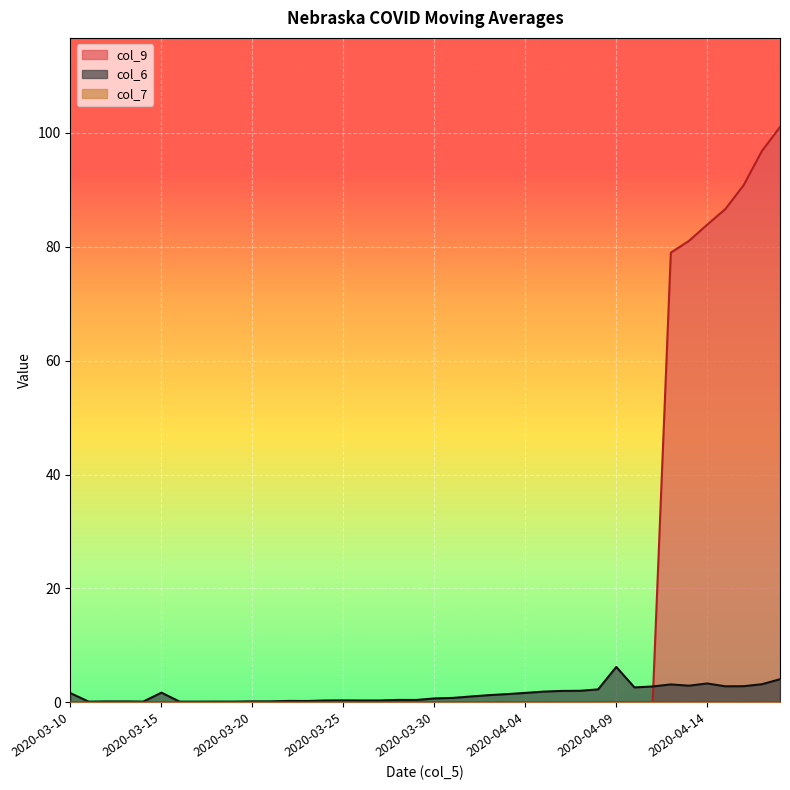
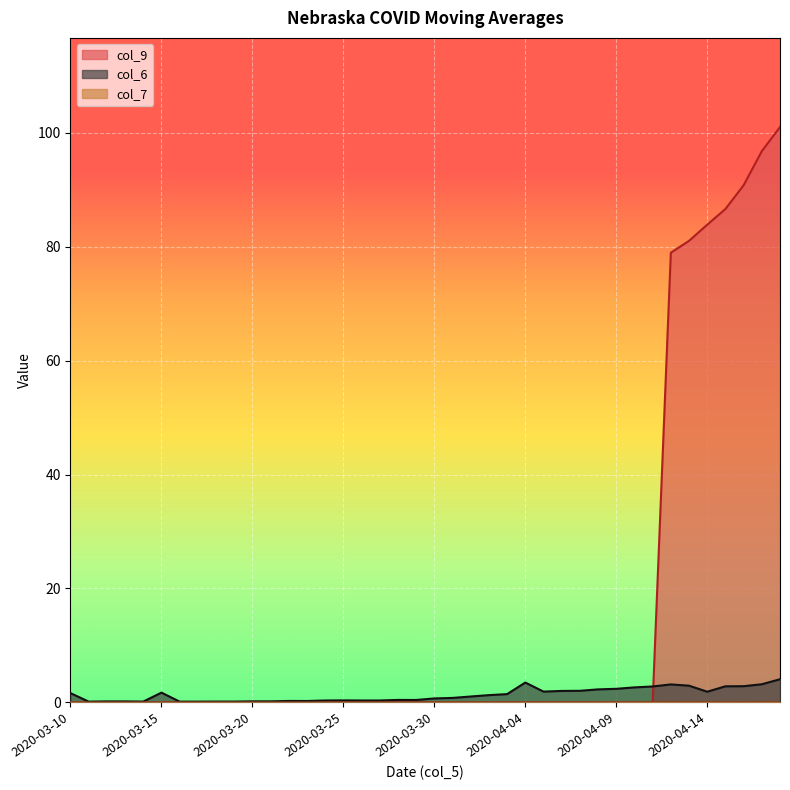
  {
    "col_6": {
      "2020-03-10": 2,
      "2020-03-15": 2,
      "2020-03-30": 1,
-     "2020-04-04": 2,
-     "2020-04-09": 6,
-     "2020-04-14": 3
+     "2020-04-04": 3,
+     "2020-04-09": 2,
+     "2020-04-14": 2
    }
  }
